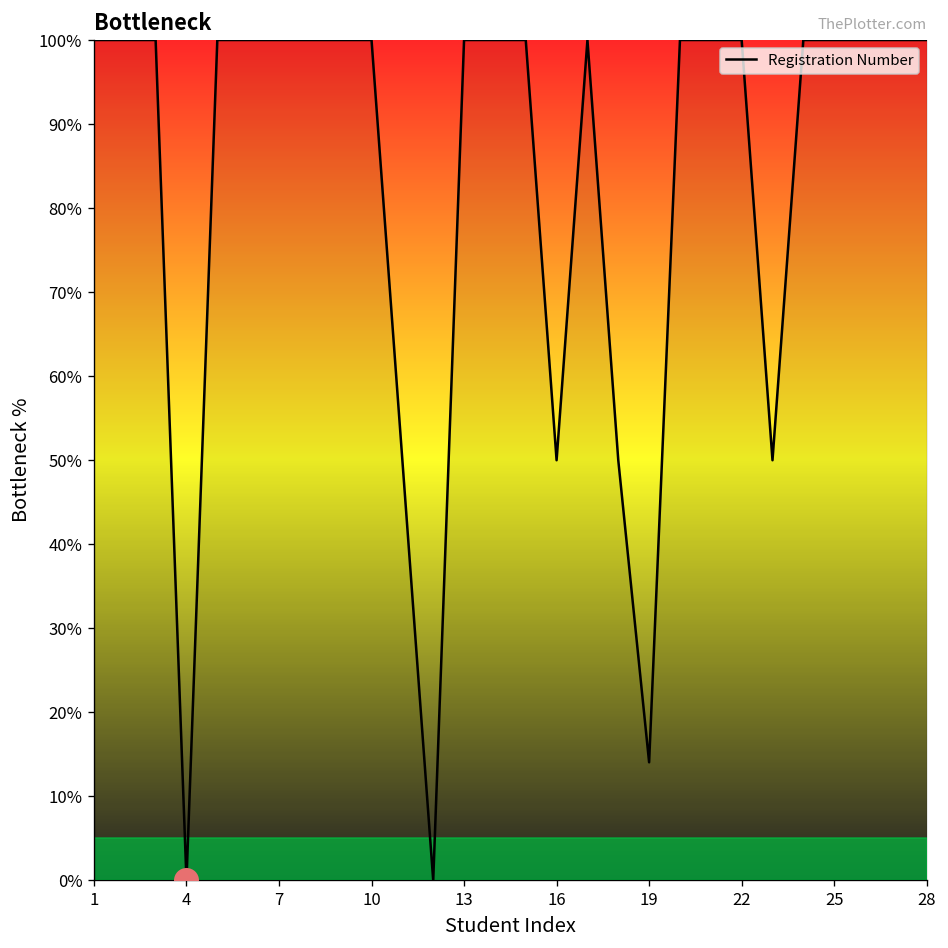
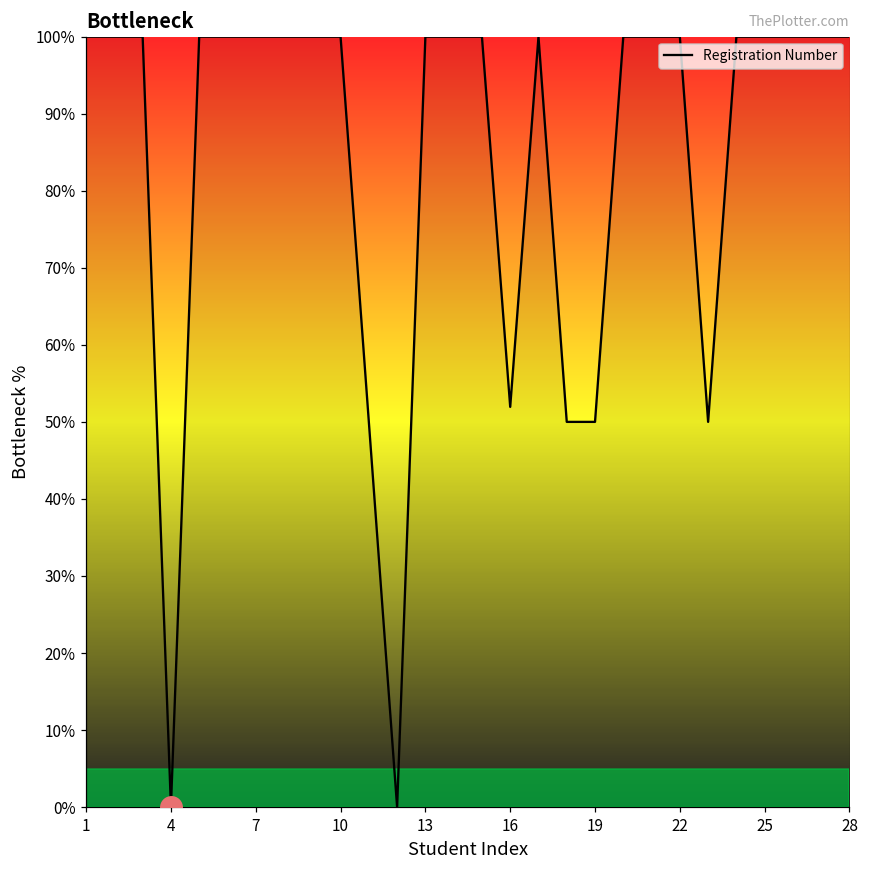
  {
    "Registration Number": {
      "1": "100%",
      "7": "100%",
      "10": "100%",
      "13": "100%",
-     "16": "50%",
-     "19": "14%",
+     "16": "52%",
+     "19": "50%",
      "22": "100%",
      "25": "100%",
      "28": "100%"
    }
  }
